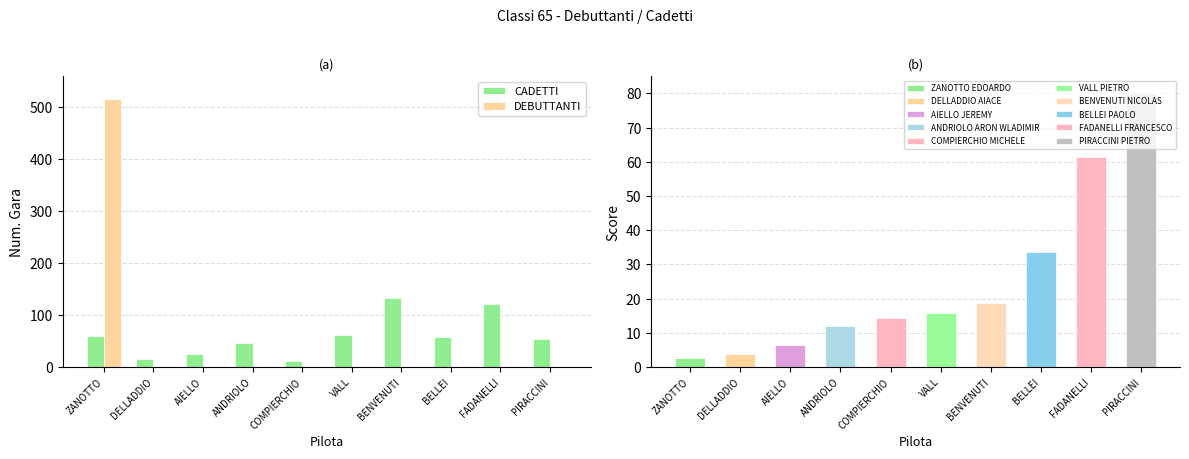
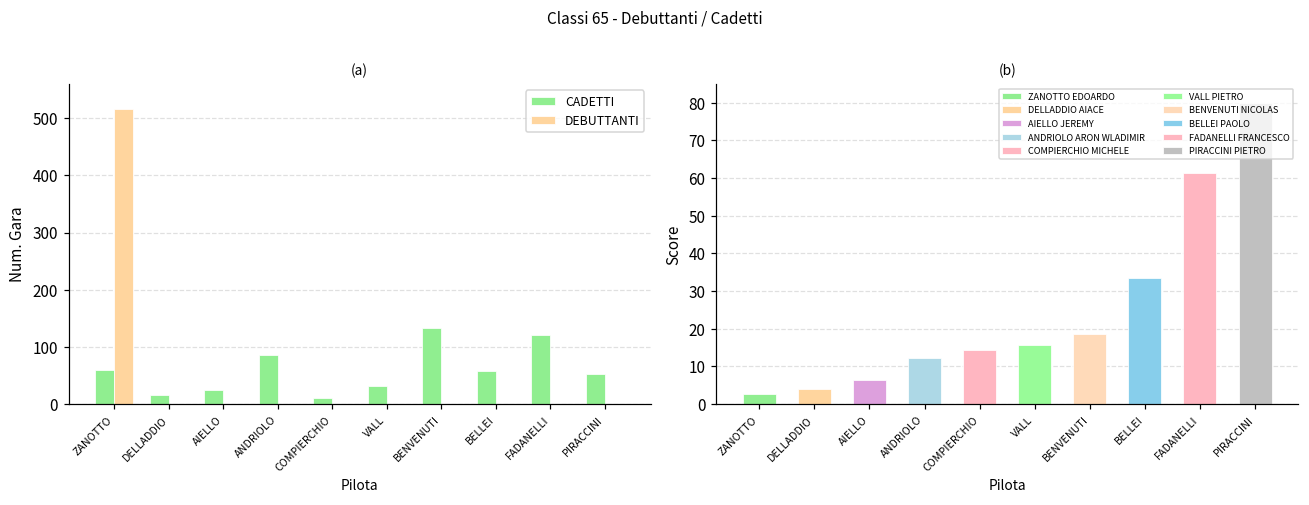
  {
    "(a)": {
      "CADETTI": {
        "ZANOTTO": 60,
        "DELLADDIO": 20,
        "AIELLO": 30,
-       "ANDRIOLO": 50,
+       "ANDRIOLO": 90,
        "COMPIERCHIO": 10,
-       "VALL": 60,
+       "VALL": 30,
        "BENVENUTI": 130,
        "BELLEI": 60,
        "FADANELLI": 120,
        "PIRACCINI": 50
      },
      "DEBUTTANTI": {
        "ZANOTTO": 520,
        "DELLADDIO": 0,
        "AIELLO": 0,
        "ANDRIOLO": 0,
        "COMPIERCHIO": 0,
        "VALL": 0,
        "BENVENUTI": 0,
        "BELLEI": 0,
        "FADANELLI": 0,
        "PIRACCINI": 0
      }
    },
    "(b)": {
      "ZANOTTO": 3,
      "DELLADDIO": 4,
      "AIELLO": 6,
      "ANDRIOLO": 12,
      "COMPIERCHIO": 14,
      "VALL": 16,
      "BENVENUTI": 19,
      "BELLEI": 34,
      "FADANELLI": 61
    }
  }
